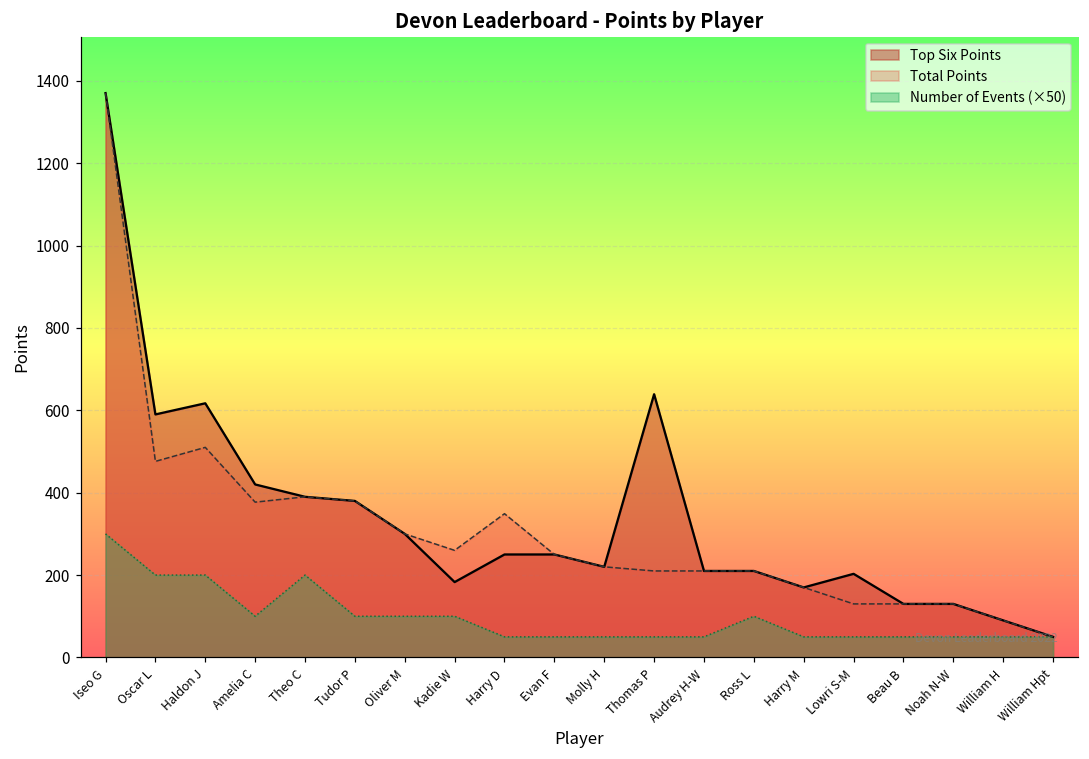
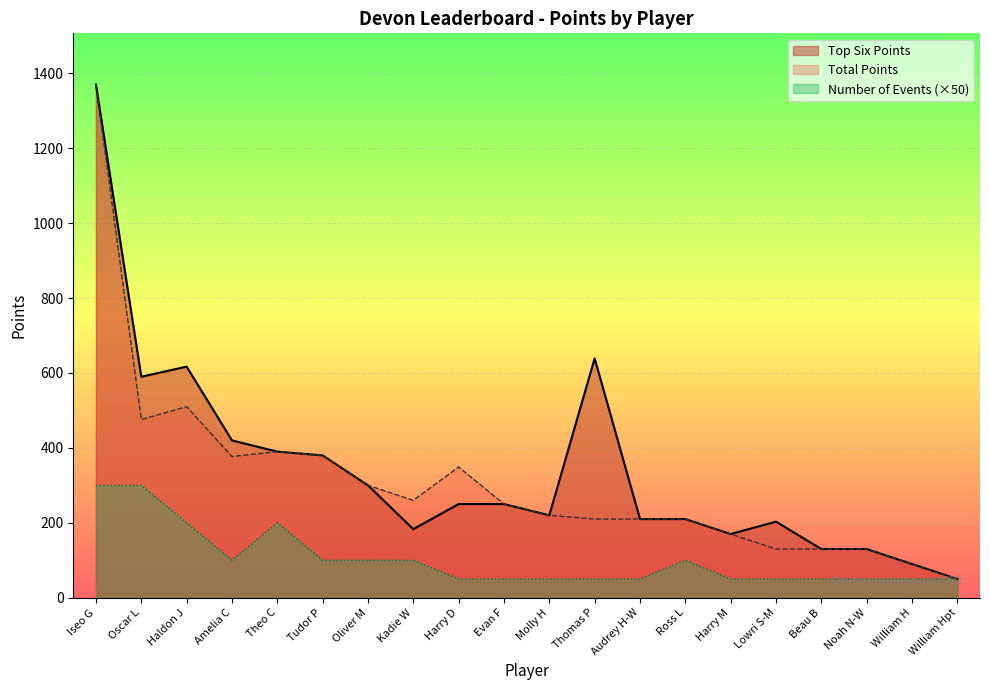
  {
    "Number of Events (×50)": {
      "Iseo G": 300,
-     "Oscar L": 200,
+     "Oscar L": 300,
      "Haldon J": 200,
      "Amelia C": 100,
      "Theo C": 200,
      "Tudor P": 100,
      "Oliver M": 100,
      "Kadie W": 100,
      "Harry D": 50,
      "Evan F": 50,
      "Molly H": 50,
      "Thomas P": 50,
      "Audrey H-W": 50,
      "Ross L": 100,
      "Harry M": 50,
      "Lowri S-M": 50,
      "Beau B": 50
    }
  }
